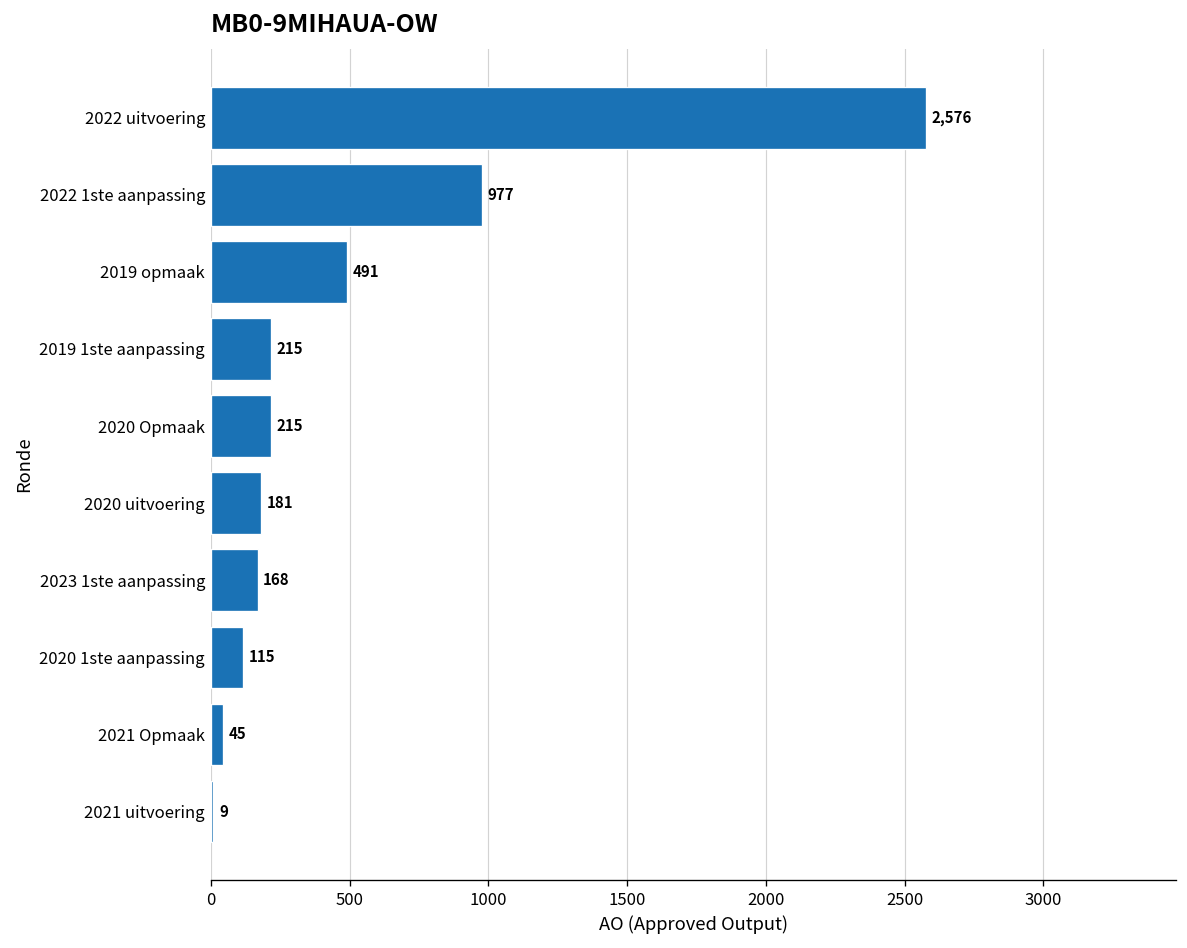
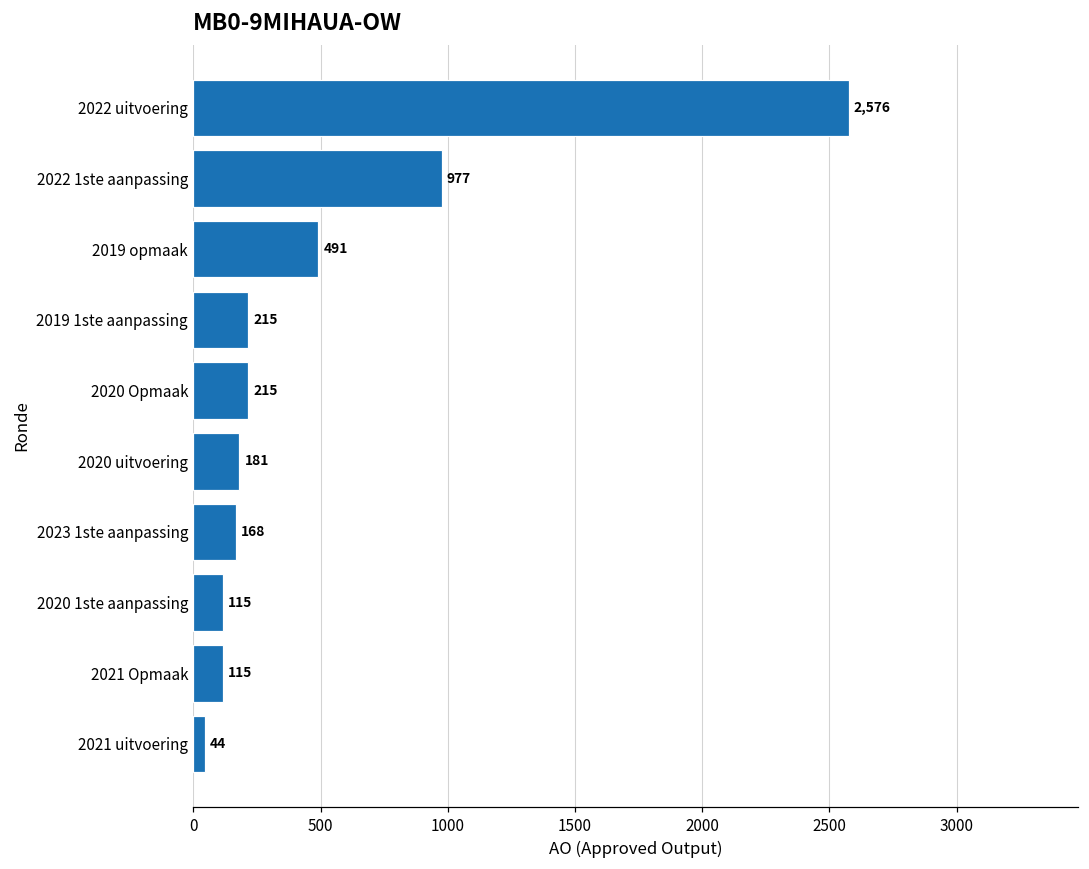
  {
    "2022 uitvoering": "2,576",
    "2022 1ste aanpassing": "977",
    "2019 opmaak": "491",
    "2019 1ste aanpassing": "215",
    "2020 Opmaak": "215",
    "2020 uitvoering": "181",
    "2023 1ste aanpassing": "168",
    "2020 1ste aanpassing": "115",
-   "2021 Opmaak": "45",
-   "2021 uitvoering": "9"
+   "2021 Opmaak": "115",
+   "2021 uitvoering": "44"
  }
